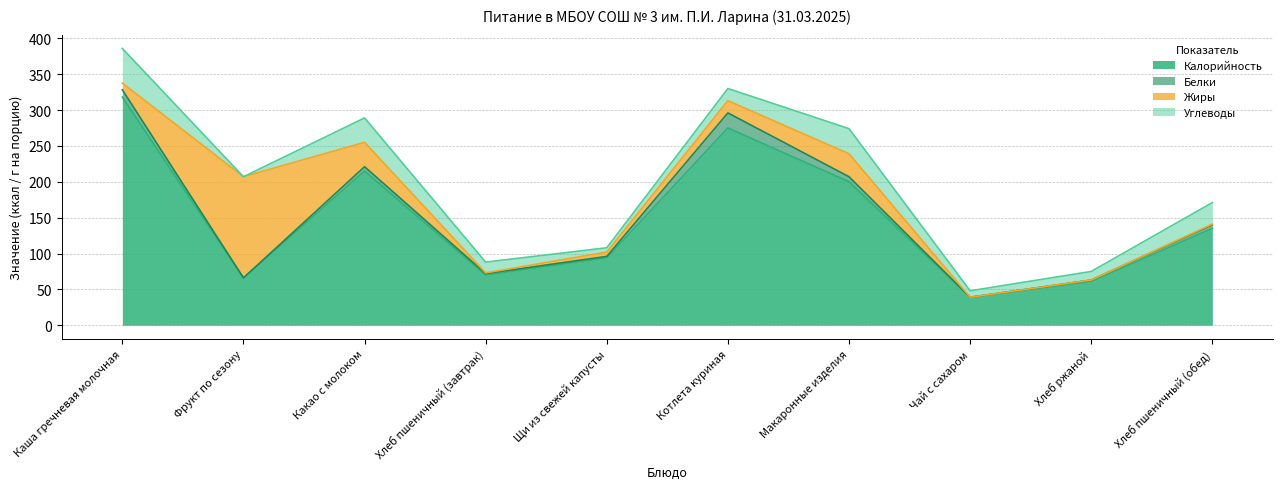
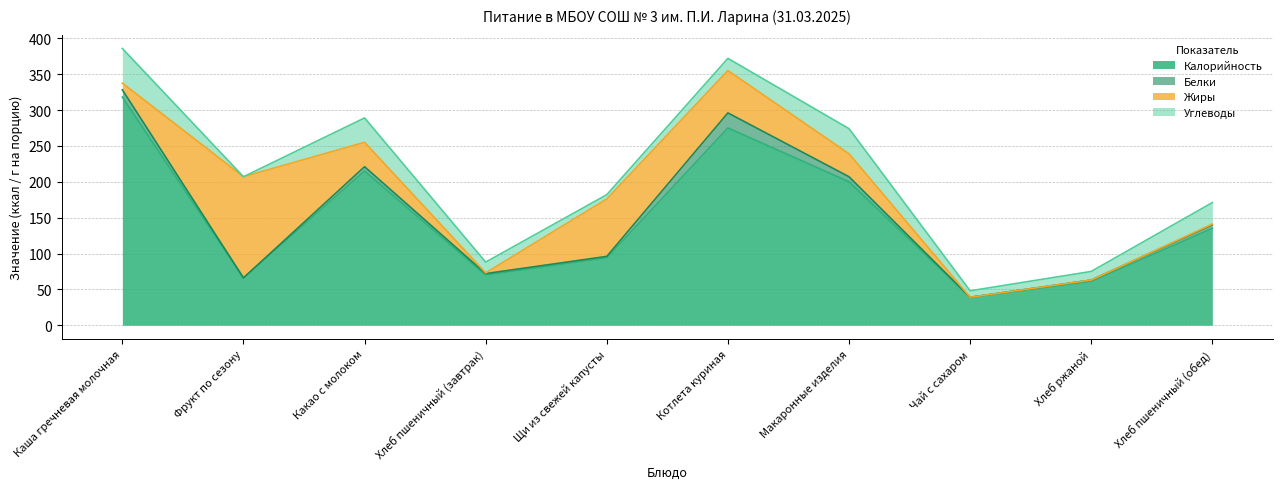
  {
    "Жиры": {
      "Каша гречневая молочная": 10,
      "Какао с молоком": 30,
-     "Щи из свежей капусты": 10,
-     "Котлета куриная": 20,
+     "Щи из свежей капусты": 80,
+     "Котлета куриная": 60,
      "Макаронные изделия": 30
    }
  }
